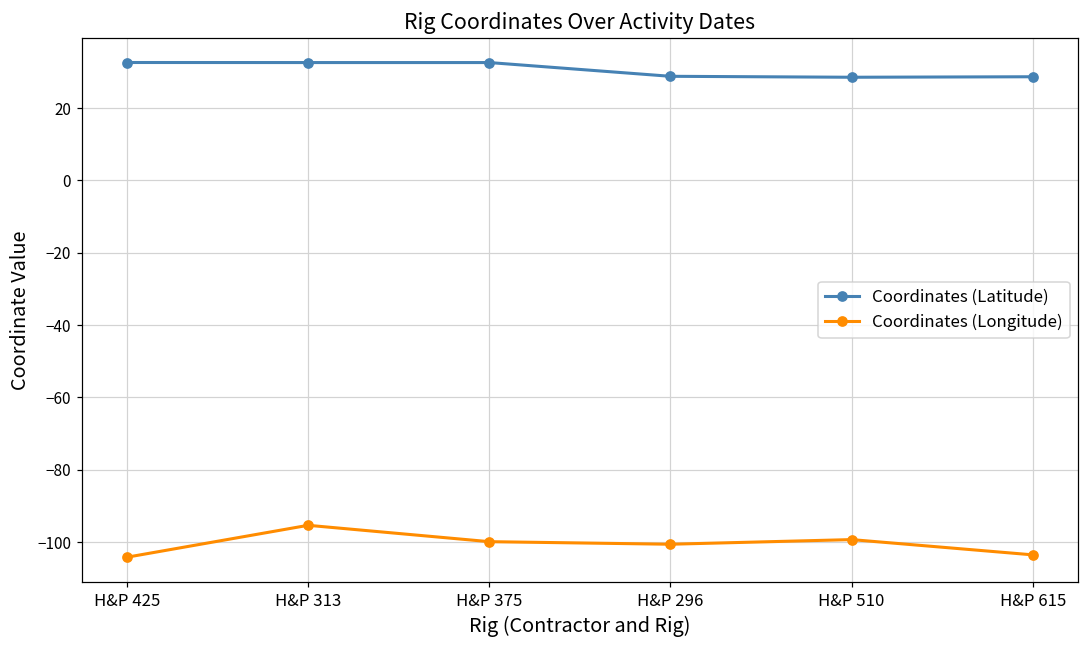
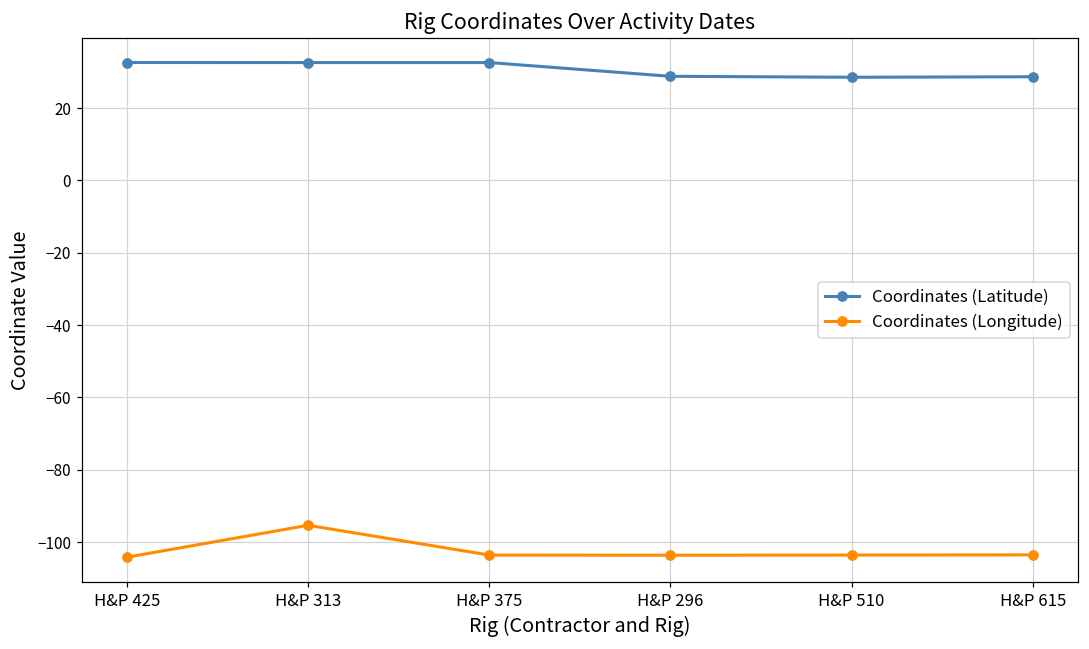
  {
    "Coordinates (Latitude)": {
      "H&P 425": 33,
      "H&P 313": 33,
      "H&P 375": 33,
      "H&P 296": 29,
      "H&P 510": 29,
      "H&P 615": 29
    },
    "Coordinates (Longitude)": {
      "H&P 425": -104,
      "H&P 313": -95,
-     "H&P 375": -100,
-     "H&P 296": -101,
-     "H&P 510": -99,
+     "H&P 375": -104,
+     "H&P 296": -104,
+     "H&P 510": -104,
      "H&P 615": -104
    }
  }
